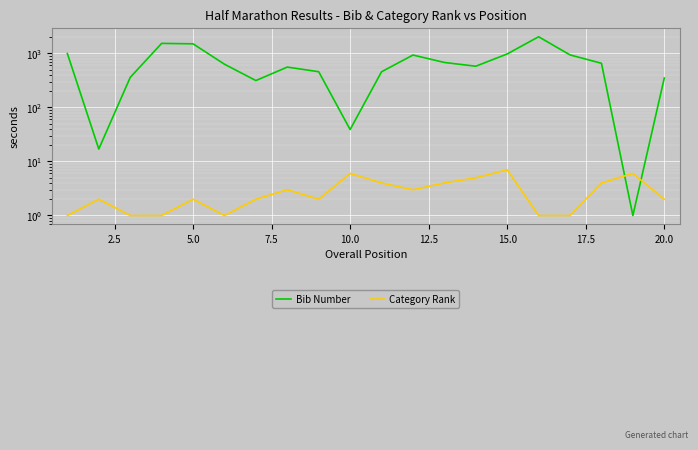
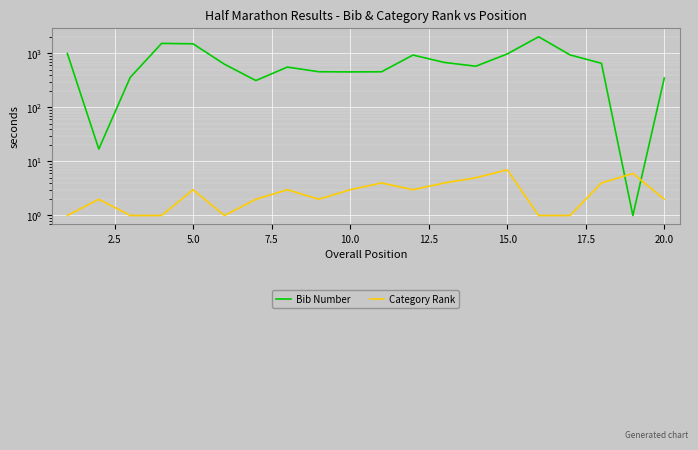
  {
    "Bib Number": {
      "5.0": 1500,
-     "10.0": 40,
+     "10.0": 500,
      "15.0": 1000,
      "20.0": 400
    },
    "Category Rank": {
-     "5.0": 2,
-     "10.0": 6,
+     "5.0": 3,
+     "10.0": 3,
      "15.0": 7,
      "20.0": 2
    }
  }
